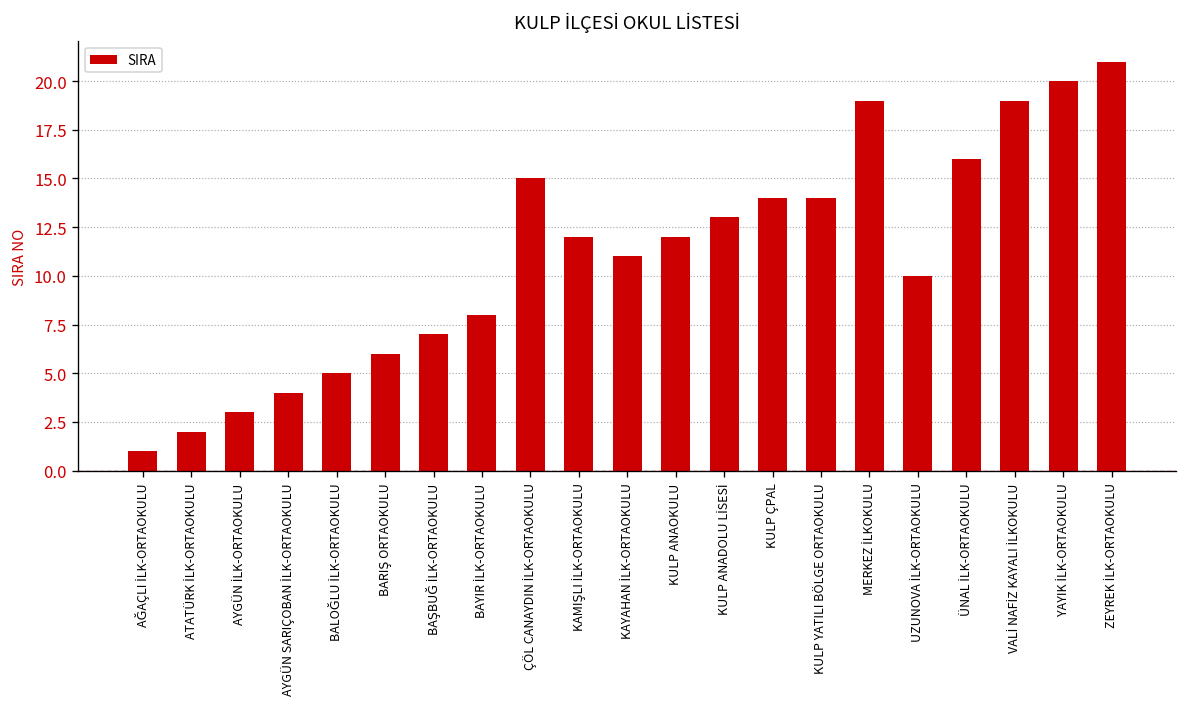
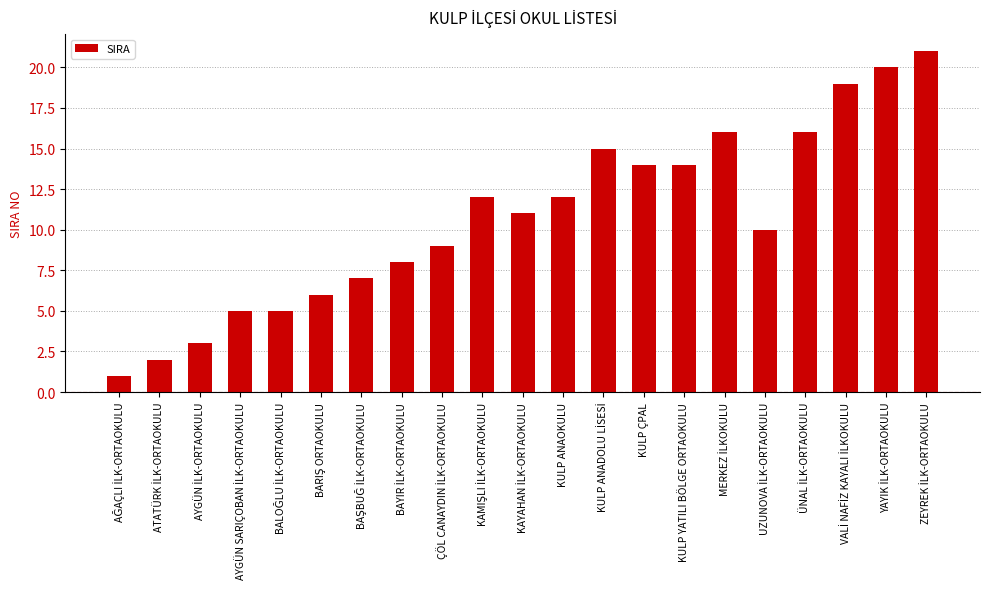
  {
    "AĞAÇLI İLK-ORTAOKULU": 1,
    "ATATÜRK İLK-ORTAOKULU": 2,
    "AYGÜN İLK-ORTAOKULU": 3,
-   "AYGÜN SARIÇOBAN İLK-ORTAOKULU": 4,
+   "AYGÜN SARIÇOBAN İLK-ORTAOKULU": 5,
    "BALOĞLU İLK-ORTAOKULU": 5,
    "BARIŞ ORTAOKULU": 6,
    "BAŞBUĞ İLK-ORTAOKULU": 7,
    "BAYIR İLK-ORTAOKULU": 8,
-   "ÇÖL CANAYDIN İLK-ORTAOKULU": 15,
+   "ÇÖL CANAYDIN İLK-ORTAOKULU": 9,
    "KAMIŞLI İLK-ORTAOKULU": 12,
    "KAYAHAN İLK-ORTAOKULU": 11,
    "KULP ANAOKULU": 12,
-   "KULP ANADOLU LİSESİ": 13,
+   "KULP ANADOLU LİSESİ": 15,
    "KULP ÇPAL": 14,
    "KULP YATILI BÖLGE ORTAOKULU": 14,
-   "MERKEZ İLKOKULU": 19,
+   "MERKEZ İLKOKULU": 16,
    "UZUNOVA İLK-ORTAOKULU": 10,
    "ÜNAL İLK-ORTAOKULU": 16,
    "VALİ NAFİZ KAYALI İLKOKULU": 19,
    "YAYIK İLK-ORTAOKULU": 20,
    "ZEYREK İLK-ORTAOKULU": 21
  }
